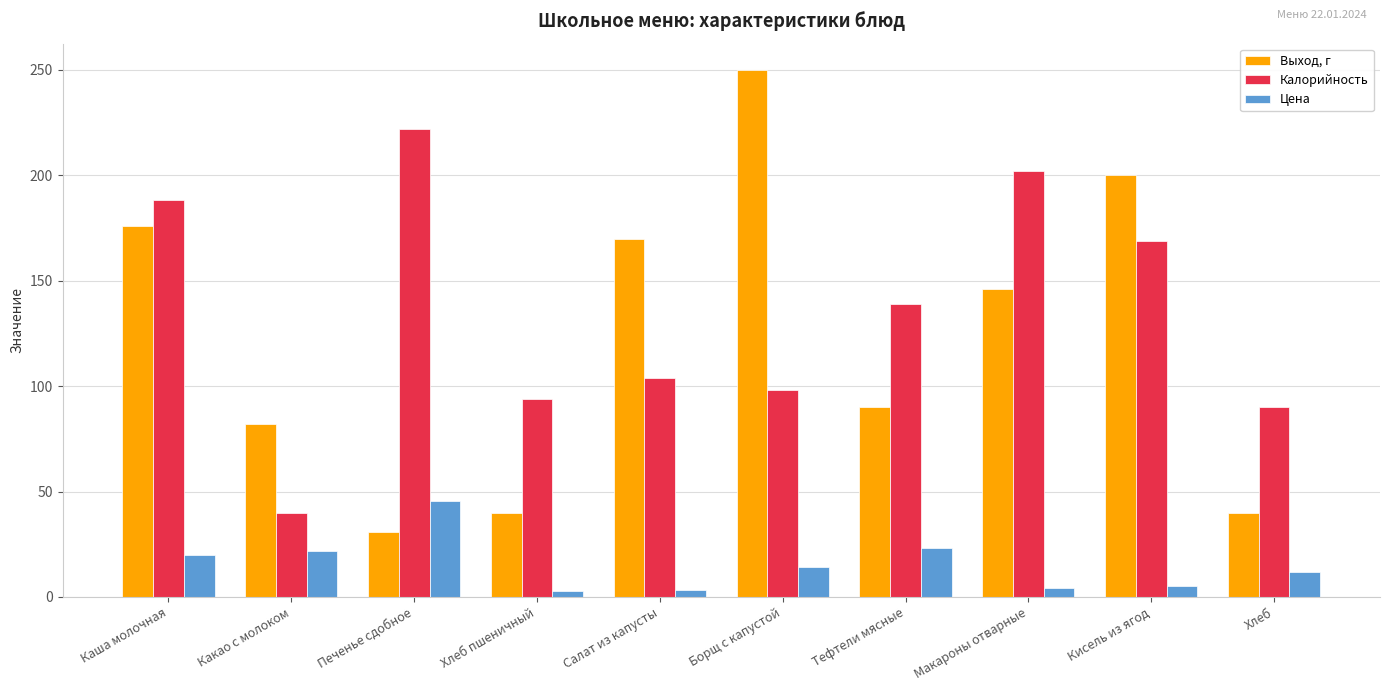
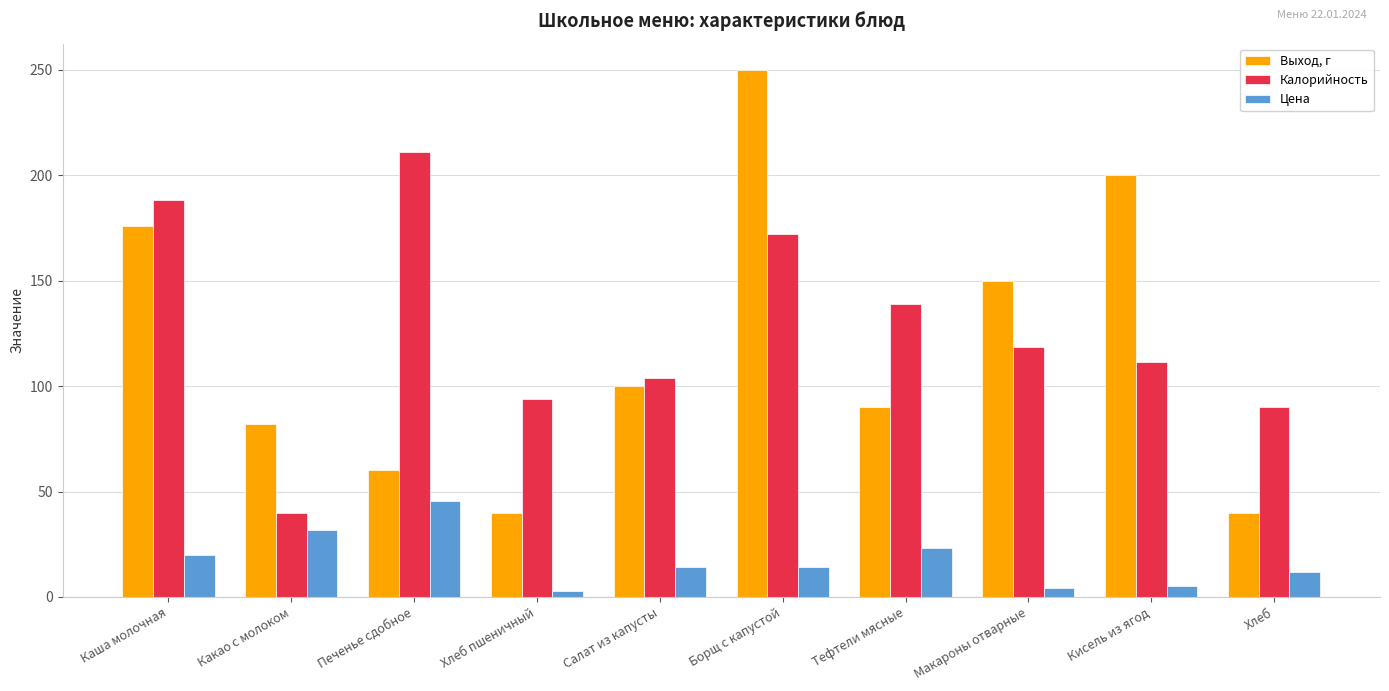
  {
    "Выход, г": {
      "Каша молочная": 176,
      "Какао с молоком": 82,
-     "Печенье сдобное": 31,
+     "Печенье сдобное": 60,
      "Хлеб пшеничный": 40,
-     "Салат из капусты": 170,
+     "Салат из капусты": 100,
      "Борщ с капустой": 250,
      "Тефтели мясные": 90,
-     "Макароны отварные": 146,
+     "Макароны отварные": 150,
      "Кисель из ягод": 200,
      "Хлеб": 40
    },
    "Калорийность": {
      "Каша молочная": 188,
      "Какао с молоком": 40,
-     "Печенье сдобное": 222,
+     "Печенье сдобное": 211,
      "Хлеб пшеничный": 94,
      "Салат из капусты": 104,
-     "Борщ с капустой": 98,
+     "Борщ с капустой": 172,
      "Тефтели мясные": 139,
-     "Макароны отварные": 202,
-     "Кисель из ягод": 169,
+     "Макароны отварные": 119,
+     "Кисель из ягод": 111,
      "Хлеб": 90
    },
    "Цена": {
      "Каша молочная": 20,
-     "Какао с молоком": 22,
+     "Какао с молоком": 32,
      "Печенье сдобное": 46,
      "Хлеб пшеничный": 3,
-     "Салат из капусты": 4,
+     "Салат из капусты": 14,
      "Борщ с капустой": 14,
      "Тефтели мясные": 23,
      "Макароны отварные": 4,
      "Кисель из ягод": 5,
      "Хлеб": 12
    }
  }
